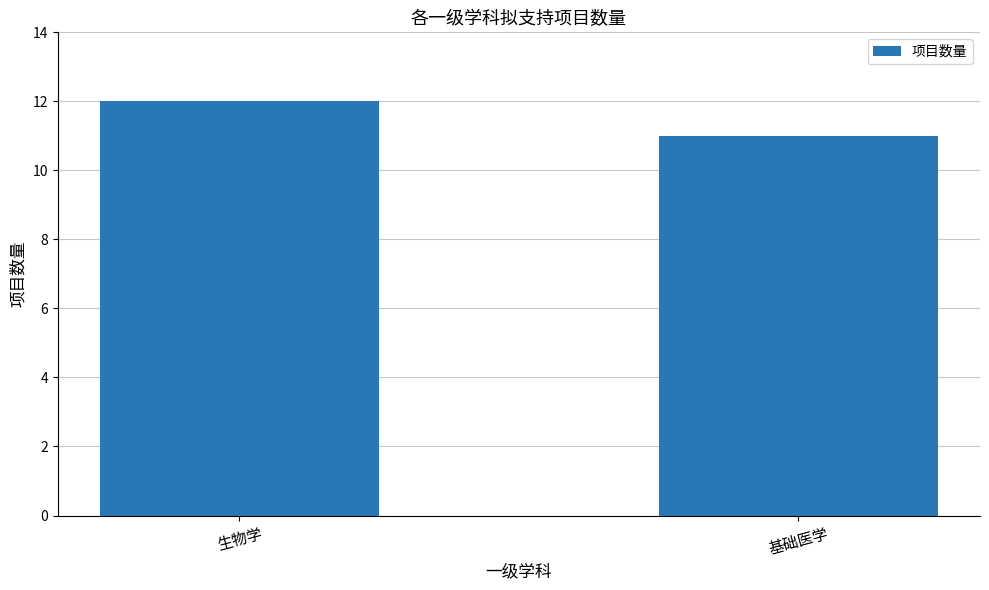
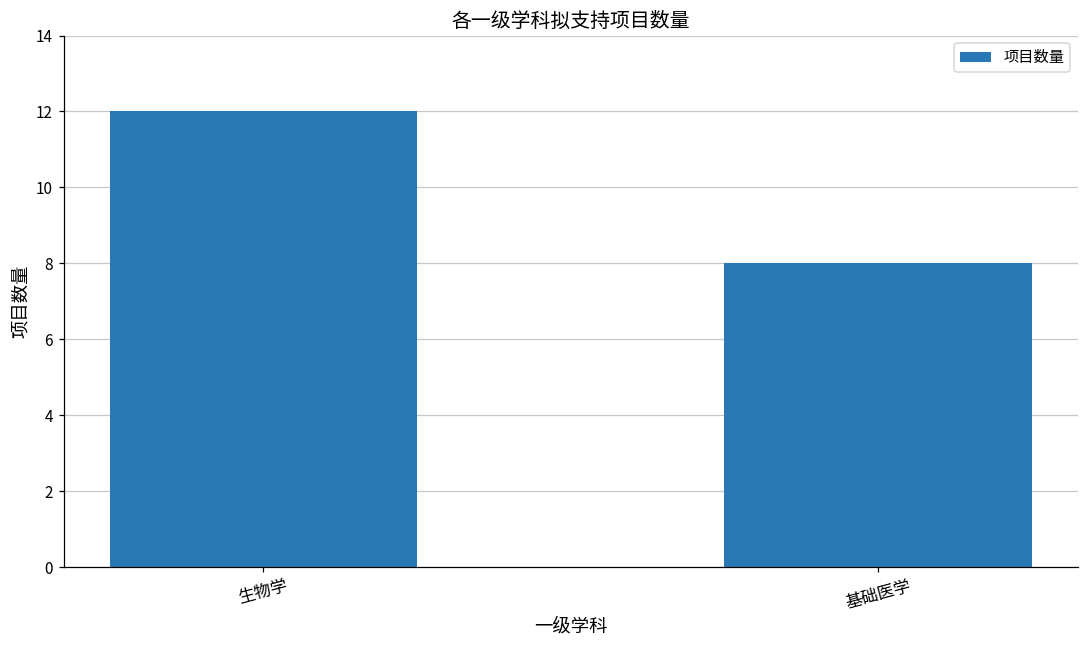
  {
    "生物学": 12,
-   "基础医学": 11
+   "基础医学": 8
  }
